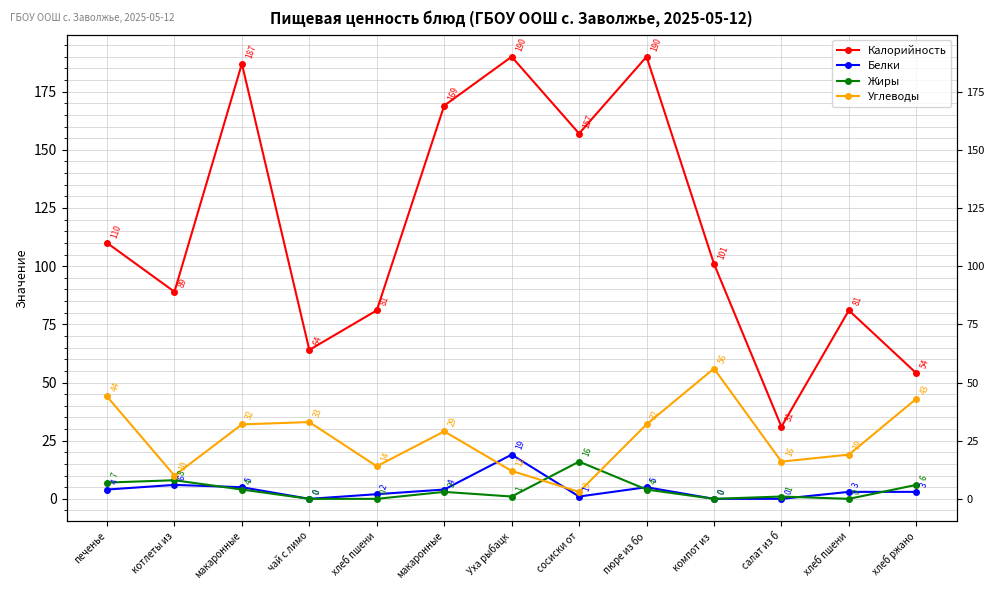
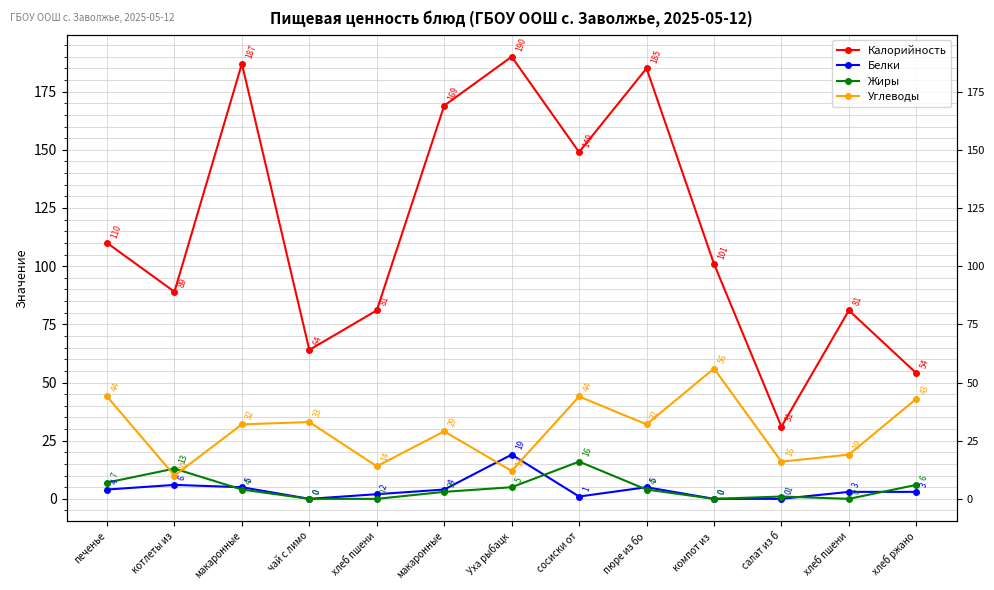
  {
    "Калорийность": {
      "печенье": 110,
      "котлеты из": 89,
      "чай с лимо": 64,
      "Уха рыбацк": 190,
-     "сосиски от": 157,
-     "пюре из бо": 190,
+     "сосиски от": 149,
+     "пюре из бо": 185,
      "компот из": 101,
      "салат из б": 31,
      "хлеб ржано": 54
    },
    "Белки": {
      "печенье": 4,
      "Уха рыбацк": 19,
      "хлеб ржано": 3
    },
    "Жиры": {
      "печенье": 7,
-     "котлеты из": 8,
-     "Уха рыбацк": 1,
+     "котлеты из": 13,
+     "Уха рыбацк": 5,
      "сосиски от": 16,
      "хлеб ржано": 6
    },
    "Углеводы": {
      "печенье": 44,
      "чай с лимо": 33,
      "Уха рыбацк": 12,
-     "сосиски от": 3,
+     "сосиски от": 44,
      "пюре из бо": 32,
      "компот из": 56,
      "салат из б": 16,
      "хлеб ржано": 43
    }
  }
